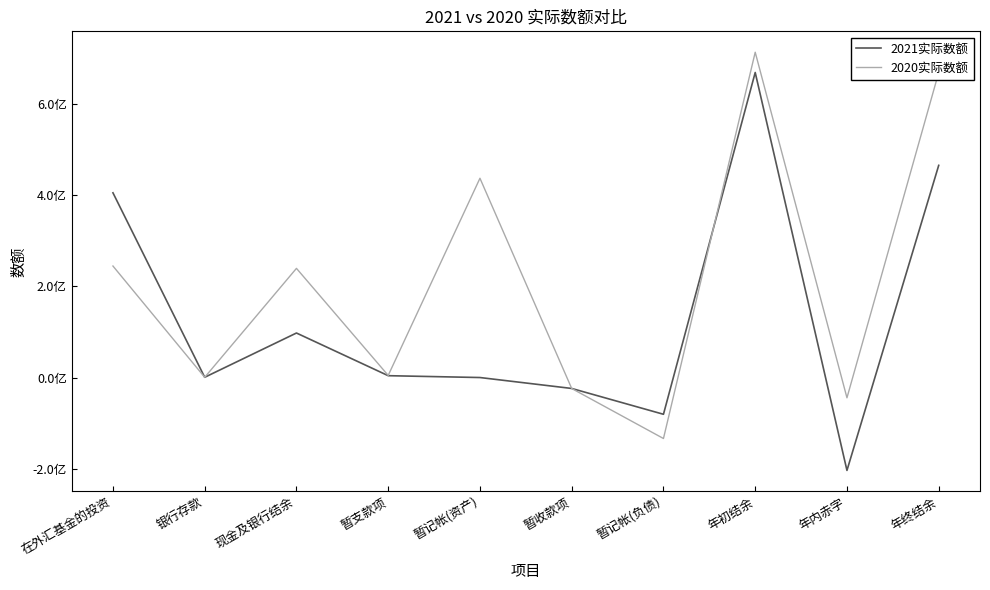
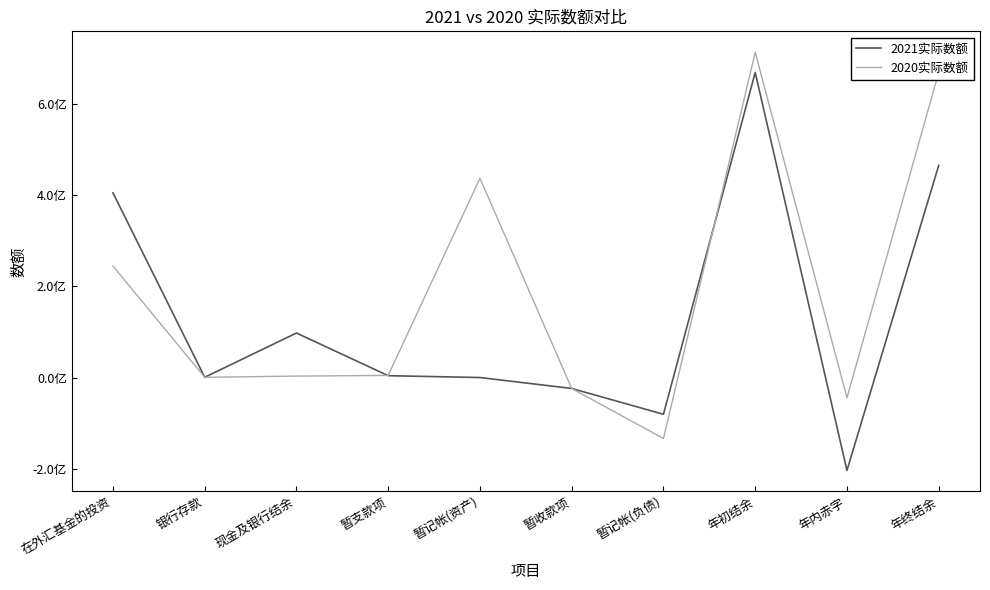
  {
    "2021实际数额": {
      "在外汇基金的投资": "4.0亿",
      "现金及银行结余": "1.0亿",
      "暂记帐(资产)": "0.0亿",
      "暂记帐(负债)": "-0.8亿",
      "年初结余": "6.7亿",
      "年内赤字": "-2.0亿",
      "年终结余": "4.6亿"
    },
    "2020实际数额": {
      "在外汇基金的投资": "2.4亿",
-     "现金及银行结余": "2.4亿",
+     "现金及银行结余": "0.0亿",
      "暂记帐(资产)": "4.4亿",
      "暂记帐(负债)": "-1.3亿",
      "年初结余": "7.1亿",
      "年内赤字": "-0.4亿"
    }
  }
